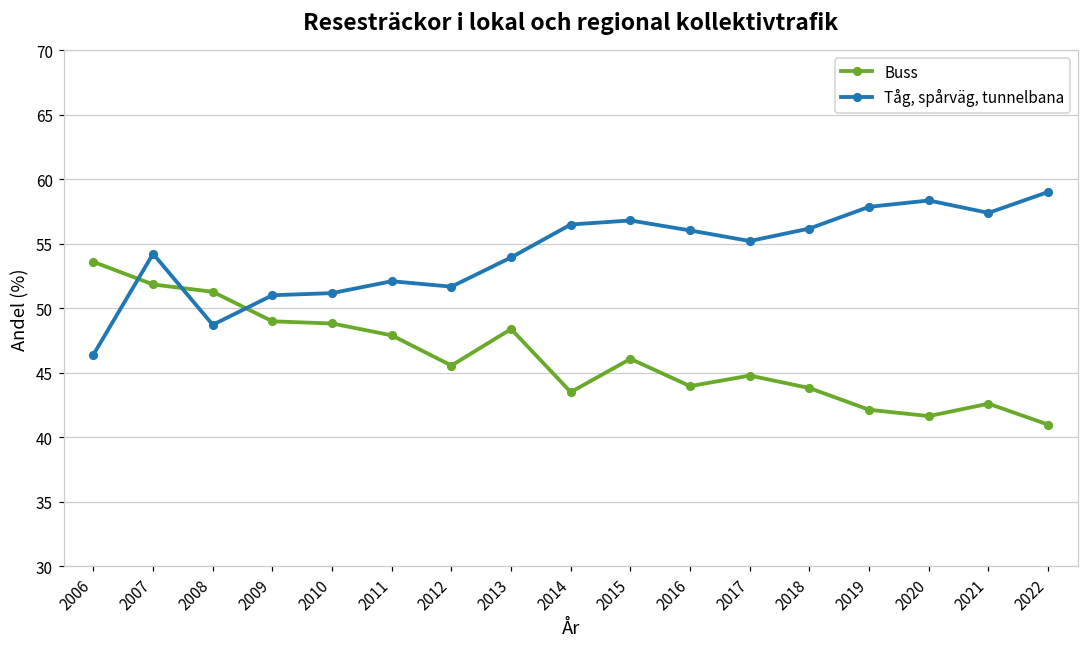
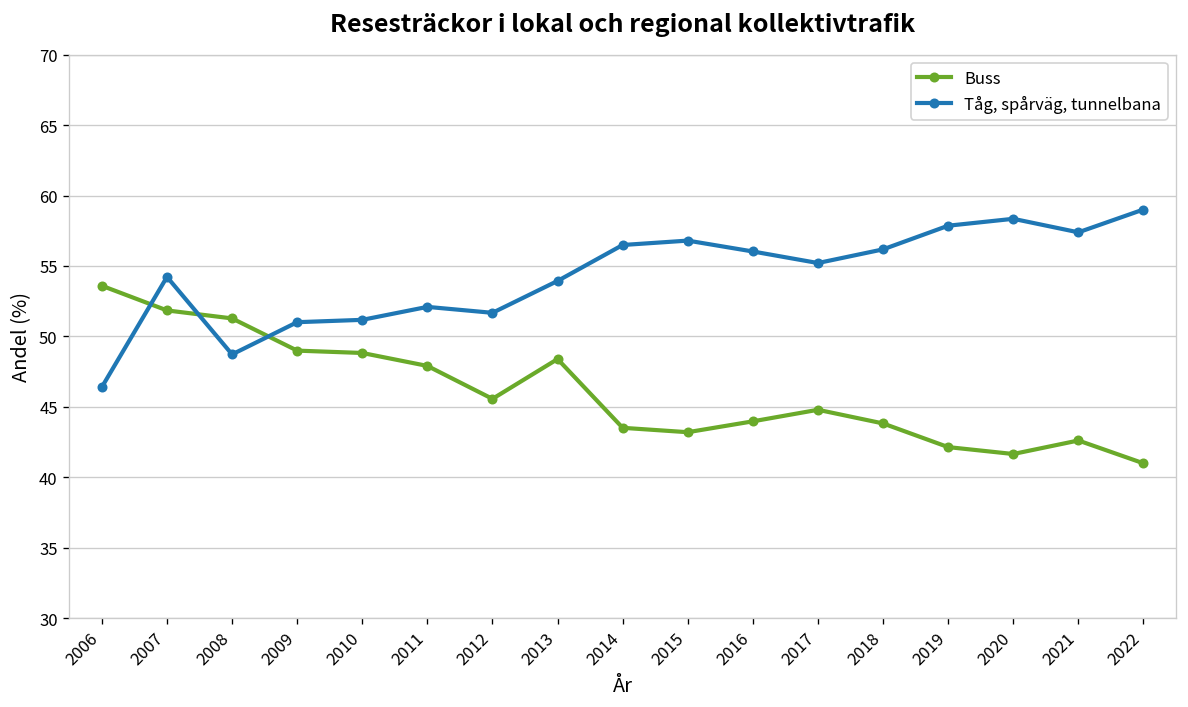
  {
    "Buss": {
      "2006": 53.6,
      "2007": 51.8,
      "2008": 51.3,
      "2009": 49.0,
      "2010": 48.8,
      "2011": 47.9,
      "2012": 45.6,
      "2013": 48.4,
      "2014": 43.5,
-     "2015": 46.1,
+     "2015": 43.2,
      "2016": 44.0,
      "2017": 44.8,
      "2018": 43.8,
      "2019": 42.1,
      "2020": 41.7,
      "2021": 42.6,
      "2022": 41.0
    },
    "Tåg, spårväg, tunnelbana": {
      "2006": 46.4,
      "2007": 54.2,
      "2008": 48.7,
      "2009": 51.0,
      "2010": 51.2,
      "2011": 52.1,
      "2012": 51.7,
      "2013": 53.9,
      "2014": 56.5,
      "2015": 56.8,
      "2016": 56.0,
      "2017": 55.2,
      "2018": 56.2,
      "2019": 57.9,
      "2020": 58.4,
      "2021": 57.4,
      "2022": 59.0
    }
  }
